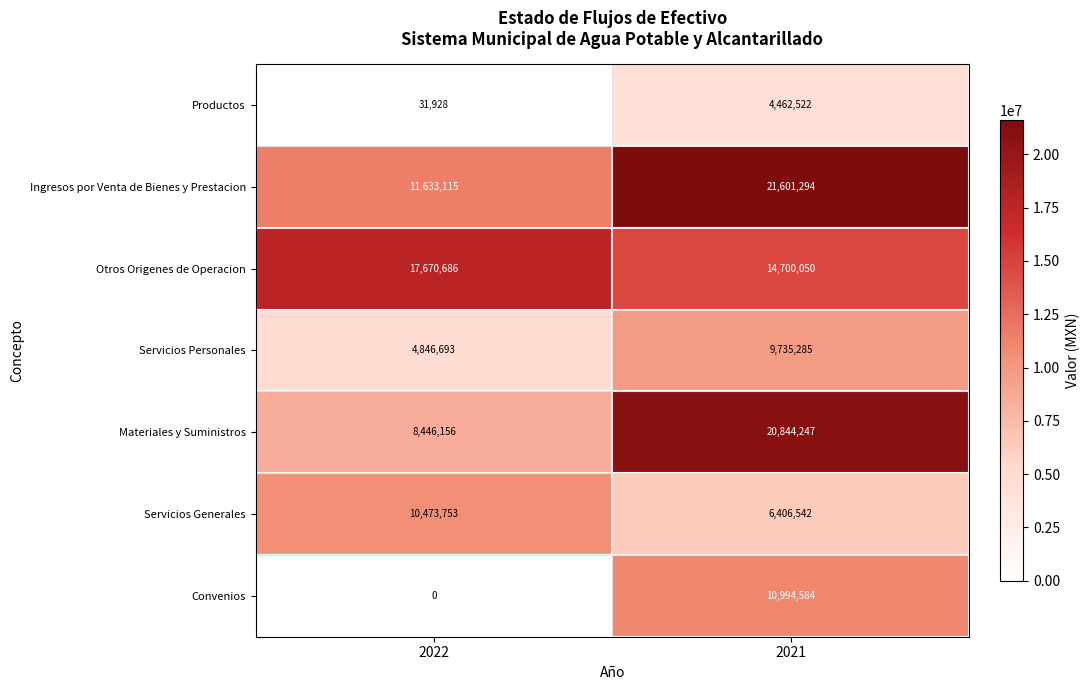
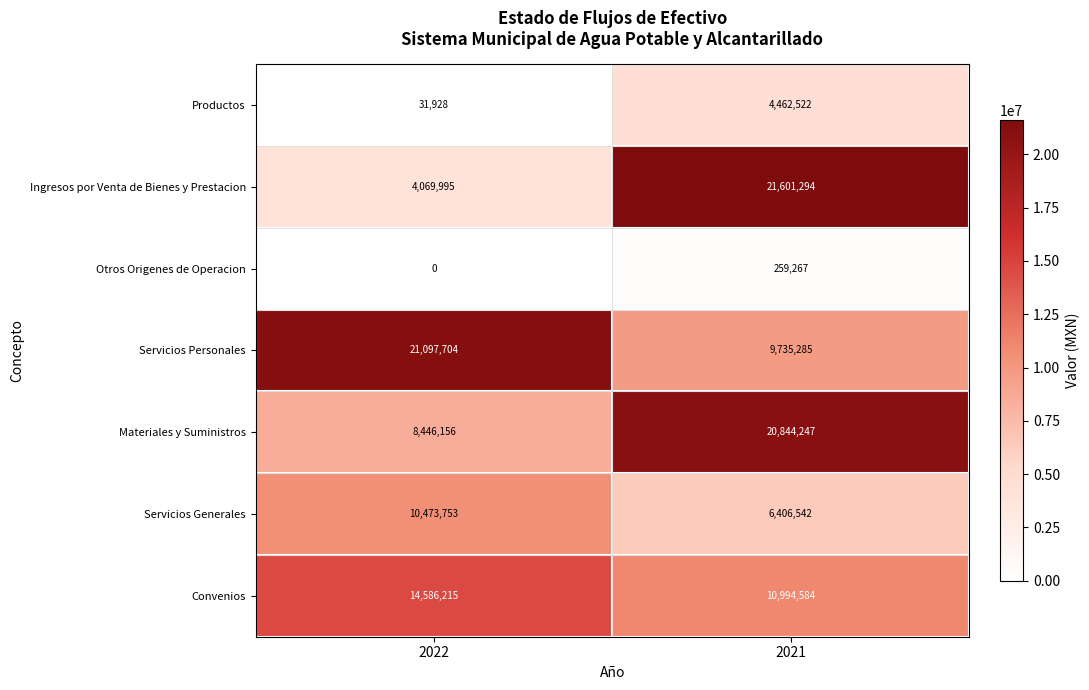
  {
    "Productos": {
      "2022": "31,928",
      "2021": "4,462,522"
    },
    "Ingresos por Venta de Bienes y Prestacion": {
-     "2022": "11,633,115",
+     "2022": "4,069,995",
      "2021": "21,601,294"
    },
    "Otros Origenes de Operacion": {
-     "2022": "17,670,686",
-     "2021": "14,700,050"
+     "2022": "0",
+     "2021": "259,267"
    },
    "Servicios Personales": {
-     "2022": "4,846,693",
+     "2022": "21,097,704",
      "2021": "9,735,285"
    },
    "Materiales y Suministros": {
      "2022": "8,446,156",
      "2021": "20,844,247"
    },
    "Servicios Generales": {
      "2022": "10,473,753",
      "2021": "6,406,542"
    },
    "Convenios": {
-     "2022": "0",
+     "2022": "14,586,215",
      "2021": "10,994,584"
    }
  }
